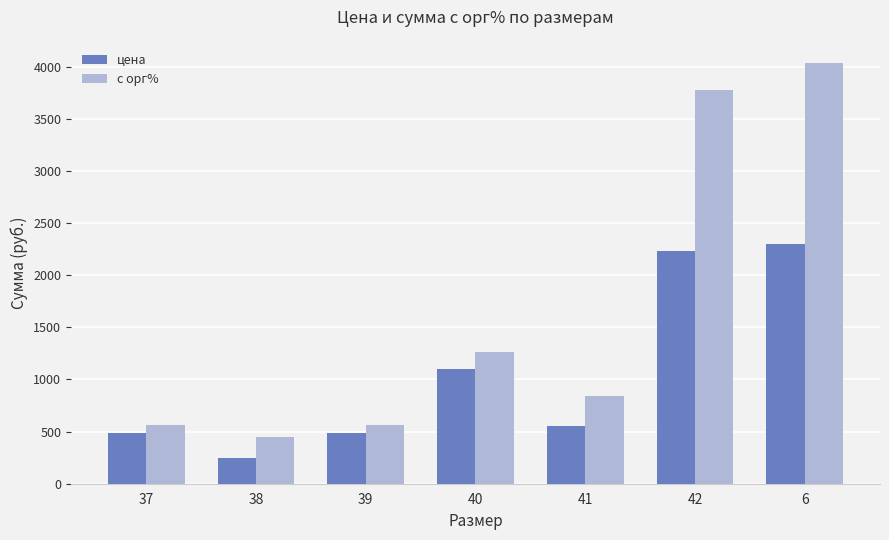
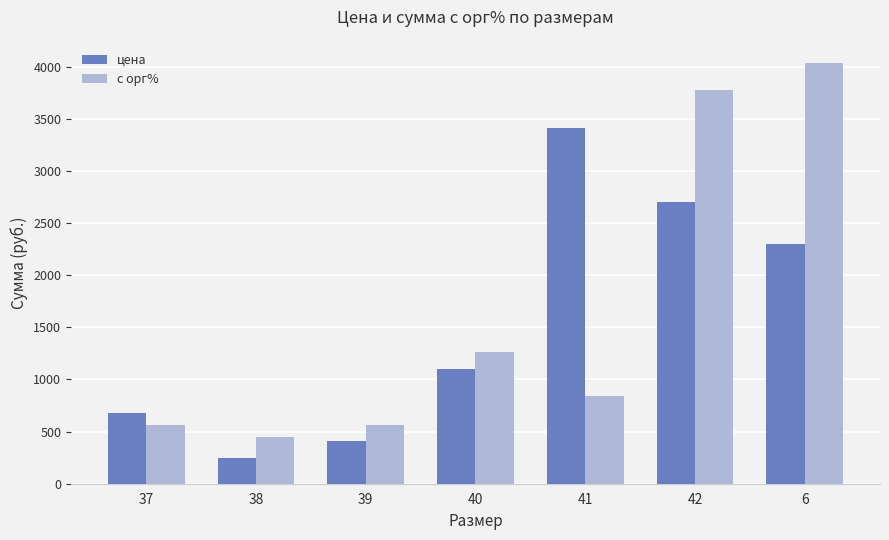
  {
    "цена": {
-     "37": 490,
+     "37": 670,
      "38": 250,
-     "39": 490,
+     "39": 410,
      "40": 1100,
-     "41": 550,
-     "42": 2240,
+     "41": 3410,
+     "42": 2700,
      "6": 2300
    },
    "с орг%": {
      "37": 560,
      "38": 450,
      "39": 560,
      "40": 1270,
      "41": 840,
      "42": 3780,
      "6": 4030
    }
  }
